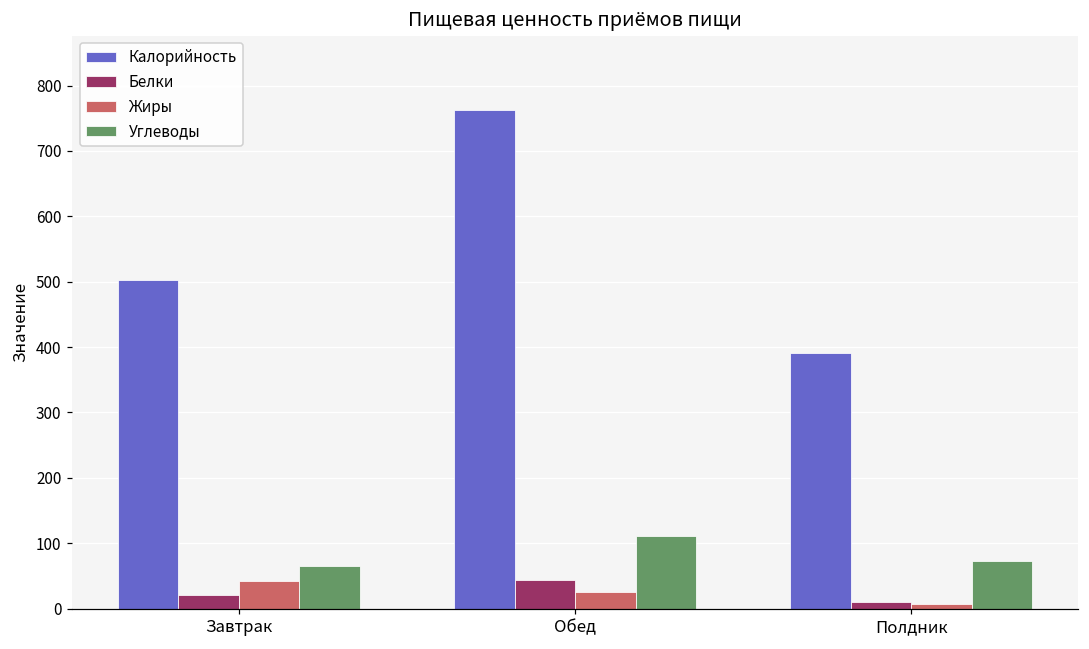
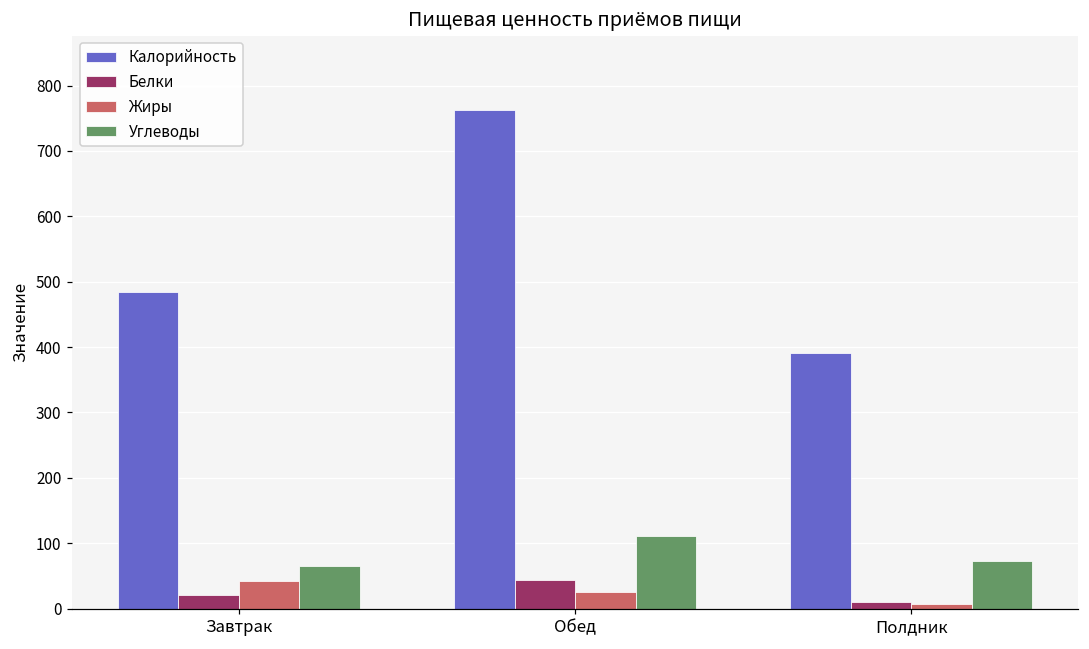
  {
    "Калорийность": {
-     "Завтрак": 500,
+     "Завтрак": 480,
      "Обед": 760,
      "Полдник": 390
    },
    "Белки": {
      "Завтрак": 20,
      "Обед": 40,
      "Полдник": 10
    },
    "Жиры": {
      "Завтрак": 40,
      "Обед": 30,
      "Полдник": 10
    },
    "Углеводы": {
      "Завтрак": 70,
      "Обед": 110,
      "Полдник": 70
    }
  }
